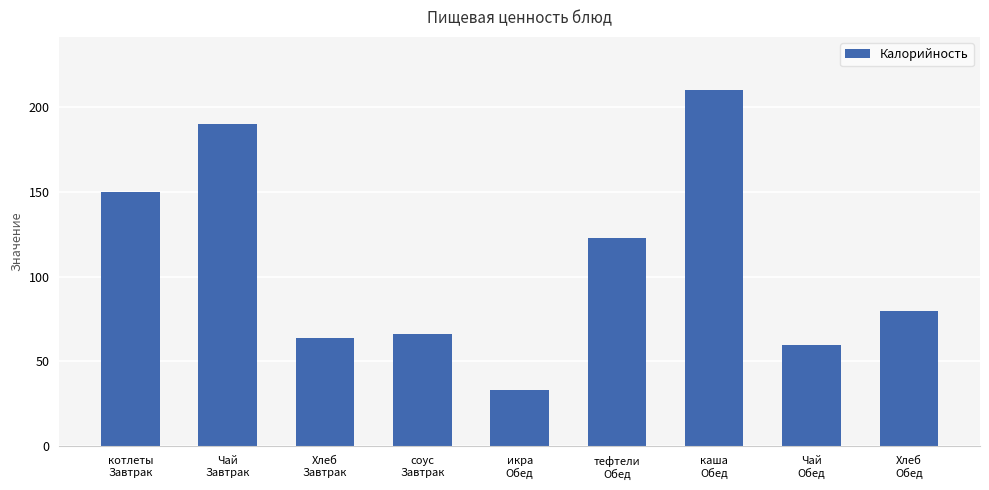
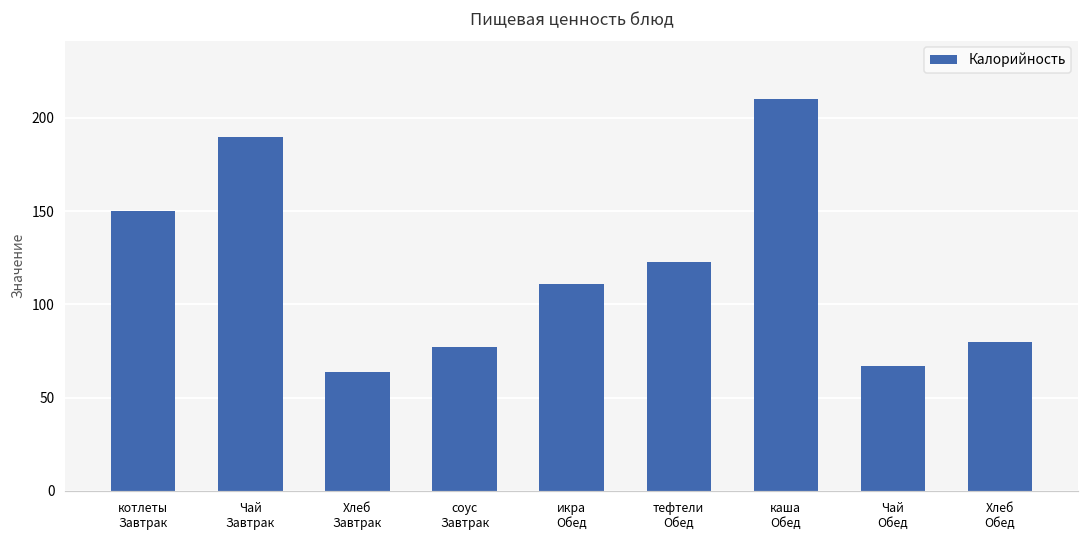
  {
    "котлеты Завтрак": 150,
    "Чай Завтрак": 190,
    "Хлеб Завтрак": 64,
-   "соус Завтрак": 66,
-   "икра Обед": 33,
+   "соус Завтрак": 77,
+   "икра Обед": 111,
    "тефтели Обед": 123,
    "каша Обед": 210,
-   "Чай Обед": 60,
+   "Чай Обед": 67,
    "Хлеб Обед": 80
  }
